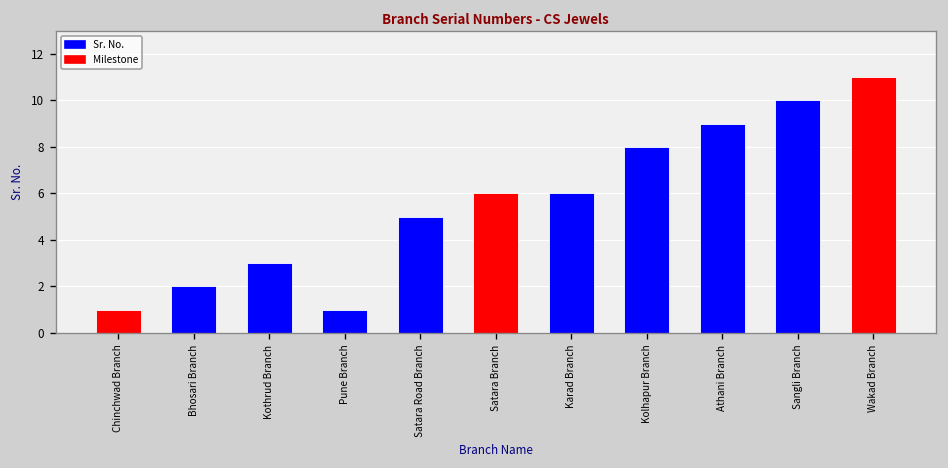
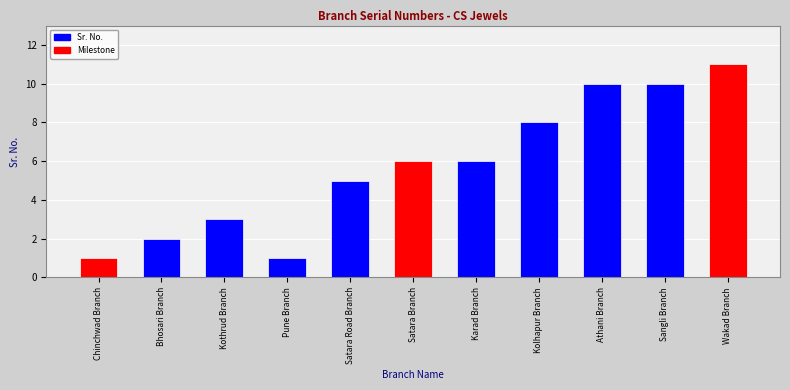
  {
    "Chinchwad Branch": 1,
    "Bhosari Branch": 2,
    "Kothrud Branch": 3,
    "Pune Branch": 1,
    "Satara Road Branch": 5,
    "Satara Branch": 6,
    "Karad Branch": 6,
    "Kolhapur Branch": 8,
-   "Athani Branch": 9,
+   "Athani Branch": 10,
    "Sangli Branch": 10,
    "Wakad Branch": 11
  }
